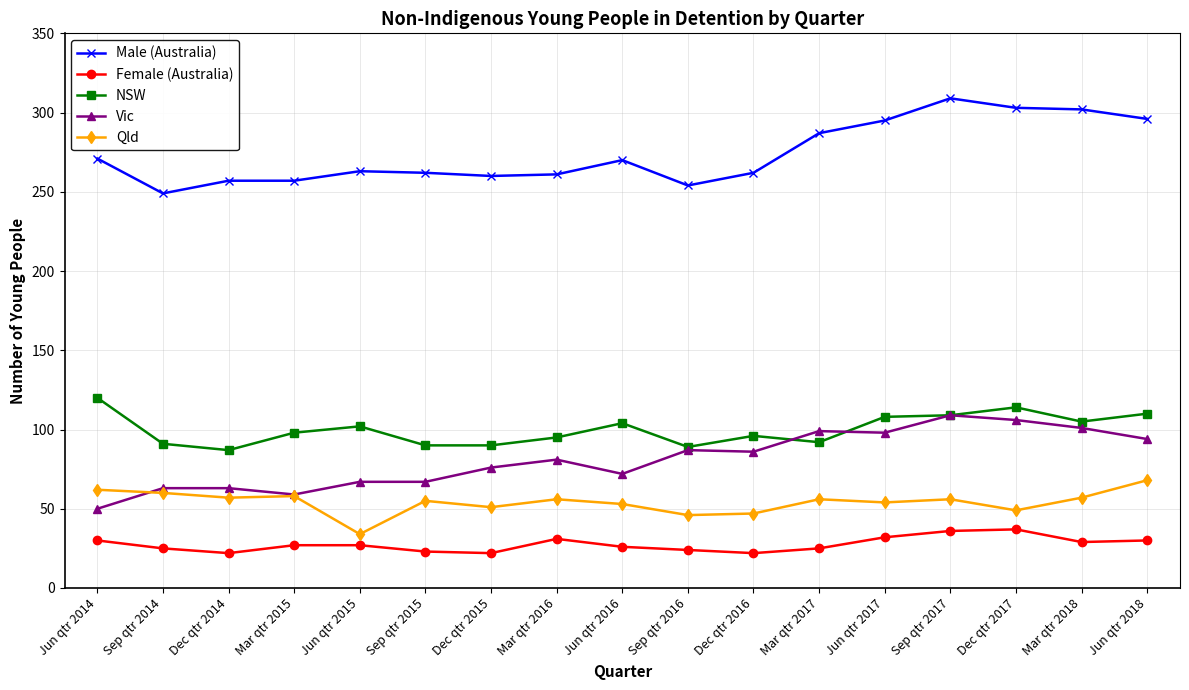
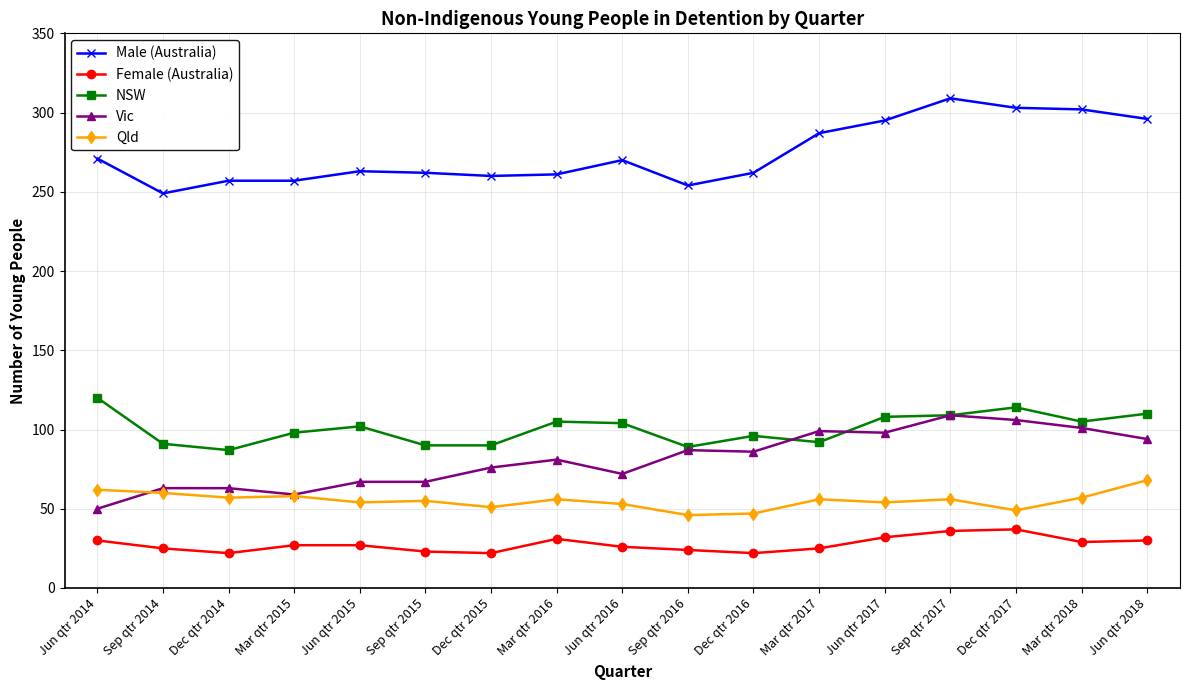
  {
    "Male (Australia)": {
      "Jun qtr 2014": 271,
      "Sep qtr 2014": 249,
      "Dec qtr 2014": 257,
      "Mar qtr 2015": 257,
      "Jun qtr 2015": 263,
      "Sep qtr 2015": 262,
      "Dec qtr 2015": 260,
      "Mar qtr 2016": 261,
      "Jun qtr 2016": 270,
      "Sep qtr 2016": 254,
      "Dec qtr 2016": 262,
      "Mar qtr 2017": 287,
      "Jun qtr 2017": 295,
      "Sep qtr 2017": 309,
      "Dec qtr 2017": 303,
      "Mar qtr 2018": 302,
      "Jun qtr 2018": 296
    },
    "Female (Australia)": {
      "Jun qtr 2014": 30,
      "Sep qtr 2014": 25,
      "Dec qtr 2014": 22,
      "Mar qtr 2015": 27,
      "Jun qtr 2015": 27,
      "Sep qtr 2015": 23,
      "Dec qtr 2015": 22,
      "Mar qtr 2016": 31,
      "Jun qtr 2016": 26,
      "Sep qtr 2016": 24,
      "Dec qtr 2016": 22,
      "Mar qtr 2017": 25,
      "Jun qtr 2017": 32,
      "Sep qtr 2017": 36,
      "Dec qtr 2017": 37,
      "Mar qtr 2018": 29,
      "Jun qtr 2018": 30
    },
    "NSW": {
      "Jun qtr 2014": 120,
      "Sep qtr 2014": 91,
      "Dec qtr 2014": 87,
      "Mar qtr 2015": 98,
      "Jun qtr 2015": 102,
      "Sep qtr 2015": 90,
      "Dec qtr 2015": 90,
-     "Mar qtr 2016": 95,
+     "Mar qtr 2016": 105,
      "Jun qtr 2016": 104,
      "Sep qtr 2016": 89,
      "Dec qtr 2016": 96,
      "Mar qtr 2017": 92,
      "Jun qtr 2017": 108,
      "Dec qtr 2017": 114,
      "Mar qtr 2018": 105,
      "Jun qtr 2018": 110
    },
    "Vic": {
      "Jun qtr 2014": 50,
      "Sep qtr 2014": 63,
      "Dec qtr 2014": 63,
      "Jun qtr 2015": 67,
      "Sep qtr 2015": 67,
      "Dec qtr 2015": 76,
      "Mar qtr 2016": 81,
      "Jun qtr 2016": 72,
      "Sep qtr 2016": 87,
      "Dec qtr 2016": 86,
      "Mar qtr 2017": 99,
      "Jun qtr 2017": 98,
      "Dec qtr 2017": 106,
      "Mar qtr 2018": 101,
      "Jun qtr 2018": 94
    },
    "Qld": {
      "Jun qtr 2014": 62,
      "Sep qtr 2014": 60,
      "Dec qtr 2014": 57,
-     "Jun qtr 2015": 34,
+     "Jun qtr 2015": 54,
      "Sep qtr 2015": 55,
      "Dec qtr 2015": 51,
      "Mar qtr 2016": 56,
      "Jun qtr 2016": 53,
      "Sep qtr 2016": 46,
      "Dec qtr 2016": 47,
      "Mar qtr 2017": 56,
      "Jun qtr 2017": 54,
      "Sep qtr 2017": 56,
      "Dec qtr 2017": 49,
      "Mar qtr 2018": 57,
      "Jun qtr 2018": 68
    }
  }
